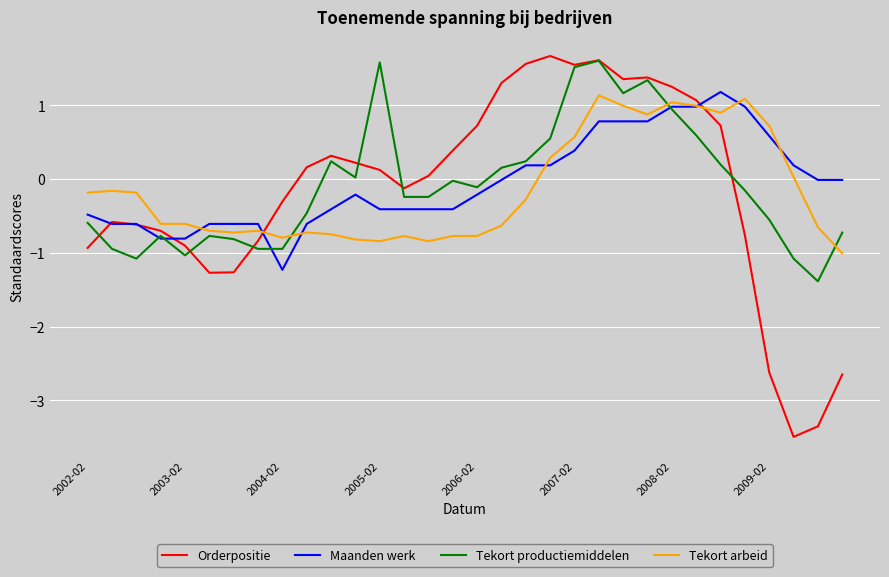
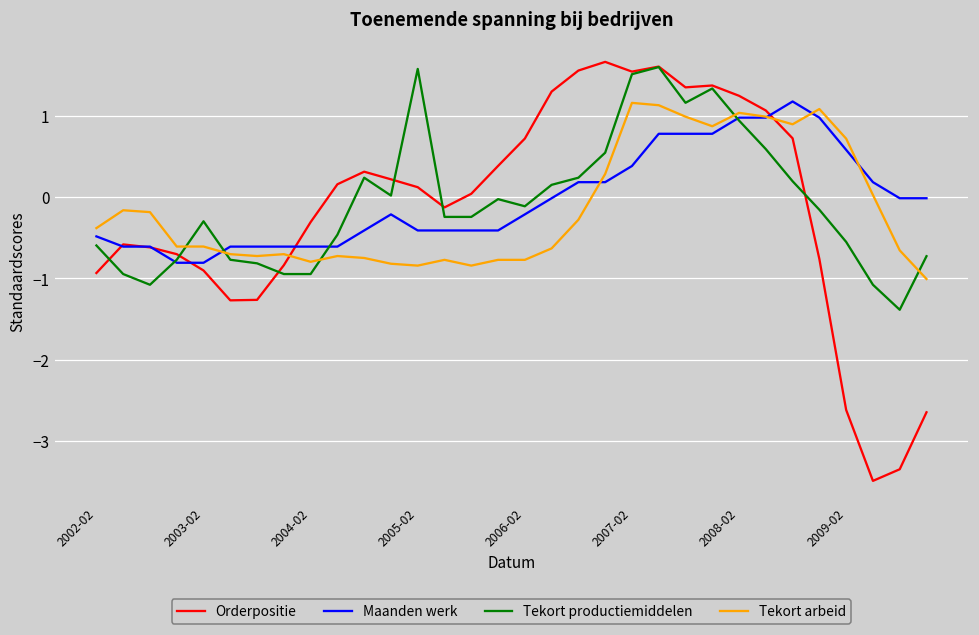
  {
    "Orderpositie": {
      "2002-02": -0.9,
      "2003-02": -0.9,
      "2004-02": -0.3,
      "2005-02": 0.1,
      "2006-02": 0.7,
      "2008-02": 1.2,
      "2009-02": -2.6
    },
    "Maanden werk": {
      "2002-02": -0.5,
      "2003-02": -0.8,
-     "2004-02": -1.2,
+     "2004-02": -0.6,
      "2005-02": -0.4,
      "2006-02": -0.2,
      "2007-02": 0.4,
      "2008-02": 1.0,
      "2009-02": 0.6
    },
    "Tekort productiemiddelen": {
      "2002-02": -0.6,
-     "2003-02": -1.0,
+     "2003-02": -0.3,
      "2004-02": -0.9,
      "2005-02": 1.6,
      "2006-02": -0.1,
      "2008-02": 0.9,
      "2009-02": -0.6
    },
    "Tekort arbeid": {
-     "2002-02": -0.2,
+     "2002-02": -0.4,
      "2003-02": -0.6,
      "2004-02": -0.8,
      "2005-02": -0.8,
      "2006-02": -0.8,
-     "2007-02": 0.6,
+     "2007-02": 1.2,
      "2008-02": 1.0,
      "2009-02": 0.7
    }
  }
